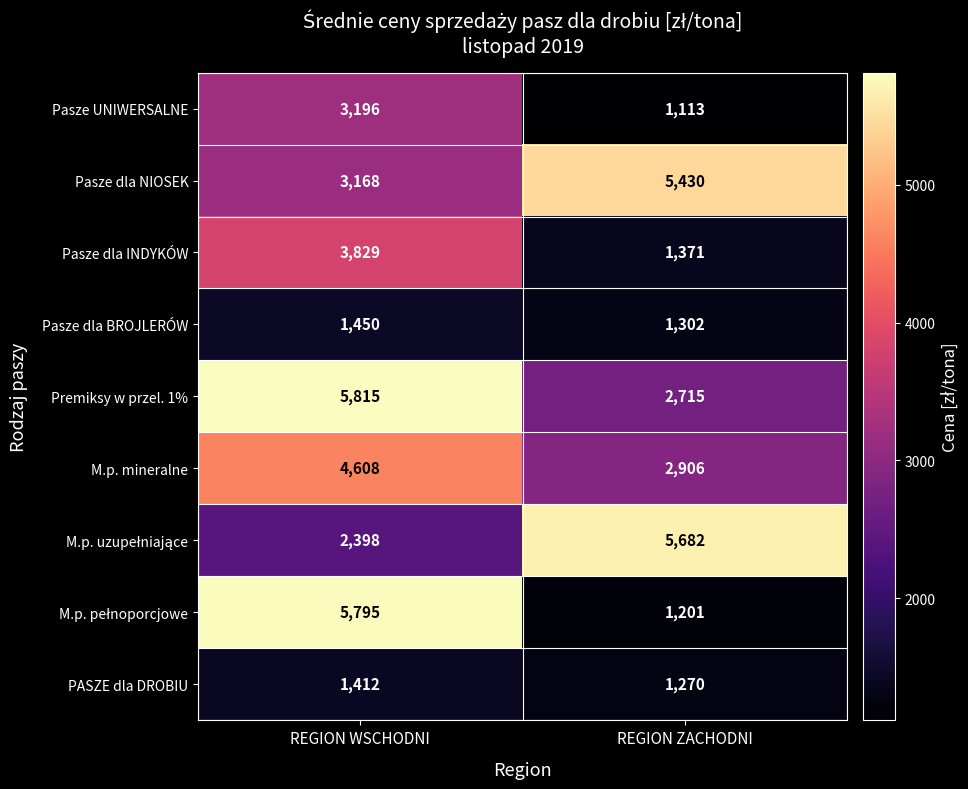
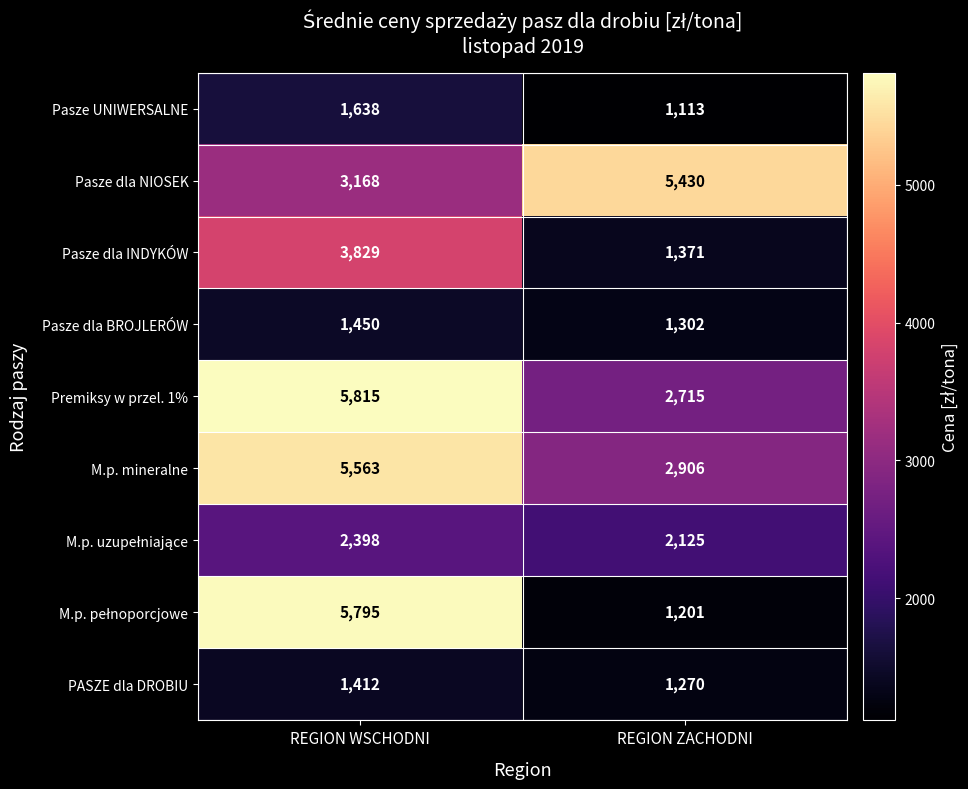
  {
    "Pasze UNIWERSALNE": {
-     "REGION WSCHODNI": "3,196",
+     "REGION WSCHODNI": "1,638",
      "REGION ZACHODNI": "1,113"
    },
    "Pasze dla NIOSEK": {
      "REGION WSCHODNI": "3,168",
      "REGION ZACHODNI": "5,430"
    },
    "Pasze dla INDYKÓW": {
      "REGION WSCHODNI": "3,829",
      "REGION ZACHODNI": "1,371"
    },
    "Pasze dla BROJLERÓW": {
      "REGION WSCHODNI": "1,450",
      "REGION ZACHODNI": "1,302"
    },
    "Premiksy w przel. 1%": {
      "REGION WSCHODNI": "5,815",
      "REGION ZACHODNI": "2,715"
    },
    "M.p. mineralne": {
-     "REGION WSCHODNI": "4,608",
+     "REGION WSCHODNI": "5,563",
      "REGION ZACHODNI": "2,906"
    },
    "M.p. uzupełniające": {
      "REGION WSCHODNI": "2,398",
-     "REGION ZACHODNI": "5,682"
+     "REGION ZACHODNI": "2,125"
    },
    "M.p. pełnoporcjowe": {
      "REGION WSCHODNI": "5,795",
      "REGION ZACHODNI": "1,201"
    },
    "PASZE dla DROBIU": {
      "REGION WSCHODNI": "1,412",
      "REGION ZACHODNI": "1,270"
    }
  }
